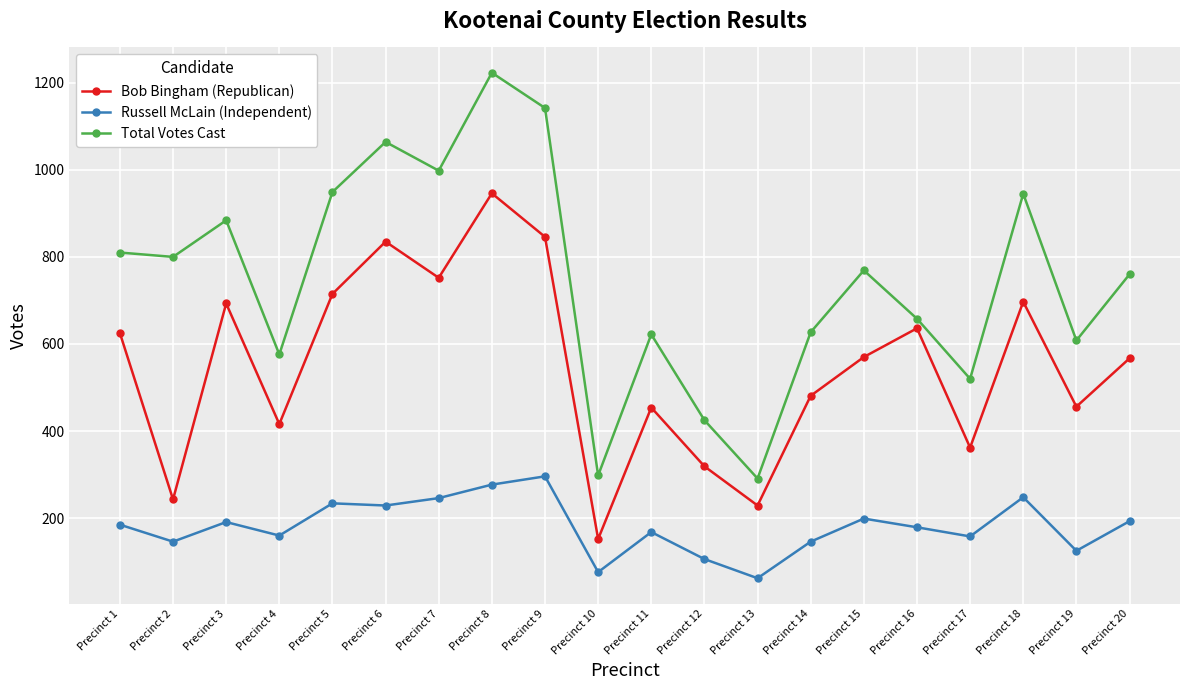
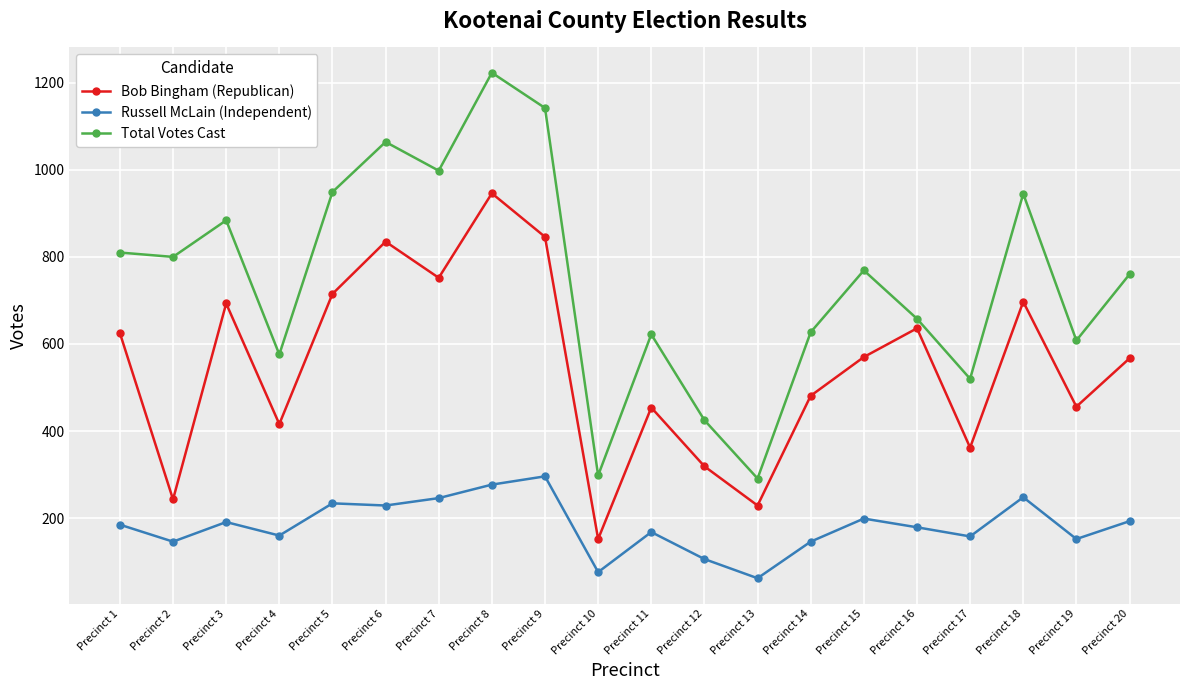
  {
    "Bob Bingham (Republican)": {
      "Precinct 1": 630,
      "Precinct 2": 240,
      "Precinct 3": 690,
      "Precinct 4": 420,
      "Precinct 5": 720,
      "Precinct 6": 840,
      "Precinct 7": 750,
      "Precinct 8": 950,
      "Precinct 9": 850,
      "Precinct 10": 150,
      "Precinct 11": 450,
      "Precinct 12": 320,
      "Precinct 13": 230,
      "Precinct 14": 480,
      "Precinct 15": 570,
      "Precinct 16": 640,
      "Precinct 17": 360,
      "Precinct 18": 700,
      "Precinct 19": 460,
      "Precinct 20": 570
    },
    "Russell McLain (Independent)": {
      "Precinct 1": 190,
      "Precinct 2": 150,
      "Precinct 3": 190,
      "Precinct 4": 160,
      "Precinct 5": 230,
      "Precinct 6": 230,
      "Precinct 7": 250,
      "Precinct 8": 280,
      "Precinct 9": 300,
      "Precinct 10": 80,
      "Precinct 11": 170,
      "Precinct 12": 110,
      "Precinct 13": 60,
      "Precinct 14": 150,
      "Precinct 15": 200,
      "Precinct 16": 180,
      "Precinct 17": 160,
      "Precinct 18": 250,
-     "Precinct 19": 130,
+     "Precinct 19": 150,
      "Precinct 20": 190
    },
    "Total Votes Cast": {
      "Precinct 1": 810,
      "Precinct 2": 800,
      "Precinct 3": 880,
      "Precinct 4": 580,
      "Precinct 5": 950,
      "Precinct 6": 1060,
      "Precinct 7": 1000,
      "Precinct 8": 1220,
      "Precinct 9": 1140,
      "Precinct 10": 300,
      "Precinct 11": 620,
      "Precinct 12": 430,
      "Precinct 13": 290,
      "Precinct 14": 630,
      "Precinct 15": 770,
      "Precinct 16": 660,
      "Precinct 17": 520,
      "Precinct 18": 950,
      "Precinct 19": 610,
      "Precinct 20": 760
    }
  }
